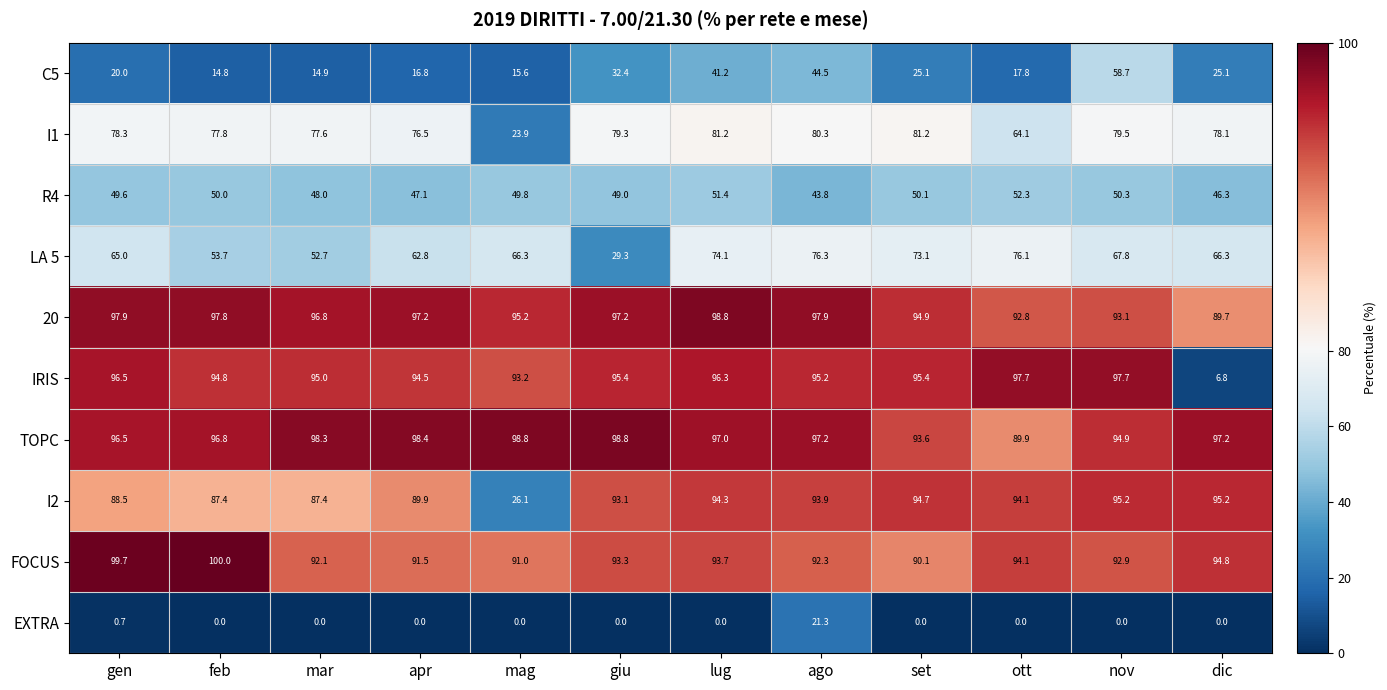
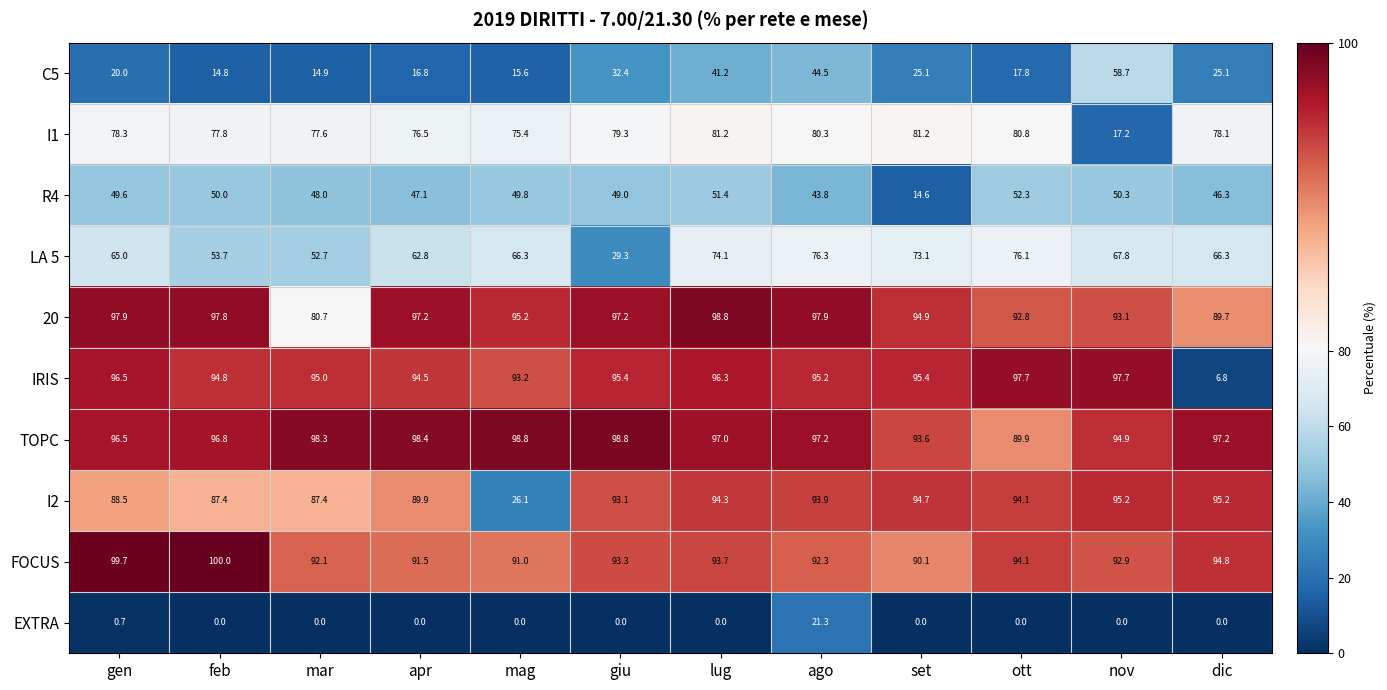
  {
    "C5": {
      "gen": 20.0,
      "feb": 14.8,
      "mar": 14.9,
      "apr": 16.8,
      "mag": 15.6,
      "giu": 32.4,
      "lug": 41.2,
      "ago": 44.5,
      "set": 25.1,
      "ott": 17.8,
      "nov": 58.7,
      "dic": 25.1
    },
    "I1": {
      "gen": 78.3,
      "feb": 77.8,
      "mar": 77.6,
      "apr": 76.5,
-     "mag": 23.9,
+     "mag": 75.4,
      "giu": 79.3,
      "lug": 81.2,
      "ago": 80.3,
      "set": 81.2,
-     "ott": 64.1,
-     "nov": 79.5,
+     "ott": 80.8,
+     "nov": 17.2,
      "dic": 78.1
    },
    "R4": {
      "gen": 49.6,
      "feb": 50.0,
      "mar": 48.0,
      "apr": 47.1,
      "mag": 49.8,
      "giu": 49.0,
      "lug": 51.4,
      "ago": 43.8,
-     "set": 50.1,
+     "set": 14.6,
      "ott": 52.3,
      "nov": 50.3,
      "dic": 46.3
    },
    "LA 5": {
      "gen": 65.0,
      "feb": 53.7,
      "mar": 52.7,
      "apr": 62.8,
      "mag": 66.3,
      "giu": 29.3,
      "lug": 74.1,
      "ago": 76.3,
      "set": 73.1,
      "ott": 76.1,
      "nov": 67.8,
      "dic": 66.3
    },
    "20": {
      "gen": 97.9,
      "feb": 97.8,
-     "mar": 96.8,
+     "mar": 80.7,
      "apr": 97.2,
      "mag": 95.2,
      "giu": 97.2,
      "lug": 98.8,
      "ago": 97.9,
      "set": 94.9,
      "ott": 92.8,
      "nov": 93.1,
      "dic": 89.7
    },
    "IRIS": {
      "gen": 96.5,
      "feb": 94.8,
      "mar": 95.0,
      "apr": 94.5,
      "mag": 93.2,
      "giu": 95.4,
      "lug": 96.3,
      "ago": 95.2,
      "set": 95.4,
      "ott": 97.7,
      "nov": 97.7,
      "dic": 6.8
    },
    "TOPC": {
      "gen": 96.5,
      "feb": 96.8,
      "mar": 98.3,
      "apr": 98.4,
      "mag": 98.8,
      "giu": 98.8,
      "lug": 97.0,
      "ago": 97.2,
      "set": 93.6,
      "ott": 89.9,
      "nov": 94.9,
      "dic": 97.2
    },
    "I2": {
      "gen": 88.5,
      "feb": 87.4,
      "mar": 87.4,
      "apr": 89.9,
      "mag": 26.1,
      "giu": 93.1,
      "lug": 94.3,
      "ago": 93.9,
      "set": 94.7,
      "ott": 94.1,
      "nov": 95.2,
      "dic": 95.2
    },
    "FOCUS": {
      "gen": 99.7,
      "feb": 100.0,
      "mar": 92.1,
      "apr": 91.5,
      "mag": 91.0,
      "giu": 93.3,
      "lug": 93.7,
      "ago": 92.3,
      "set": 90.1,
      "ott": 94.1,
      "nov": 92.9,
      "dic": 94.8
    },
    "EXTRA": {
      "gen": 0.7,
      "feb": 0.0,
      "mar": 0.0,
      "apr": 0.0,
      "mag": 0.0,
      "giu": 0.0,
      "lug": 0.0,
      "ago": 21.3,
      "set": 0.0,
      "ott": 0.0,
      "nov": 0.0,
      "dic": 0.0
    }
  }
